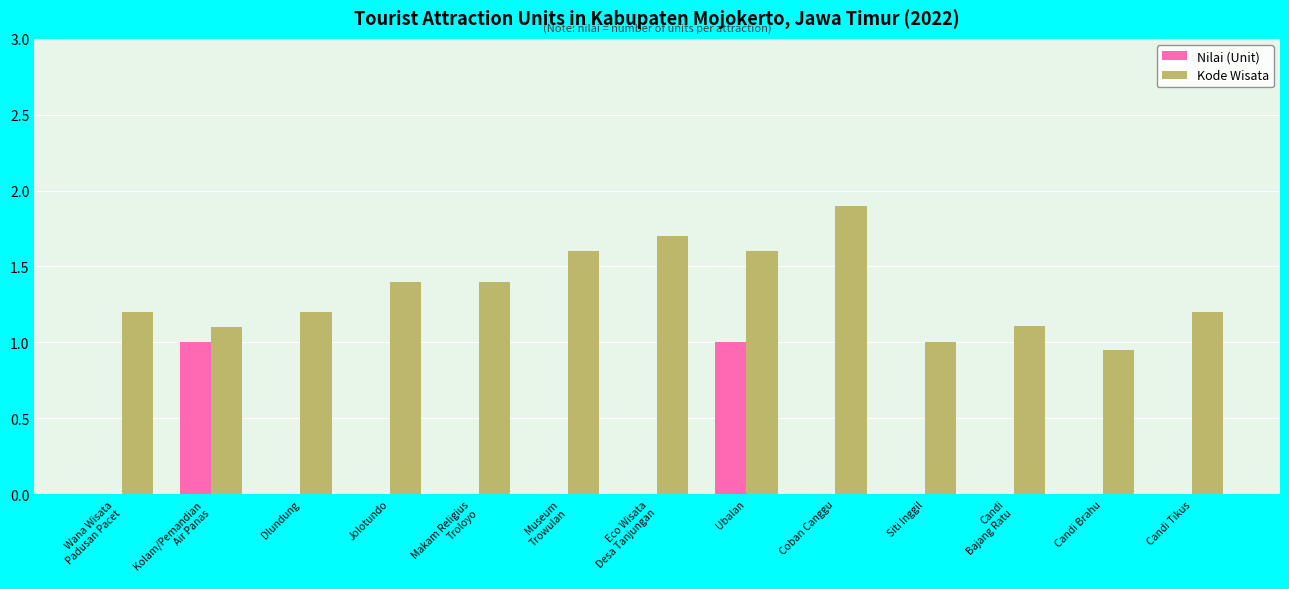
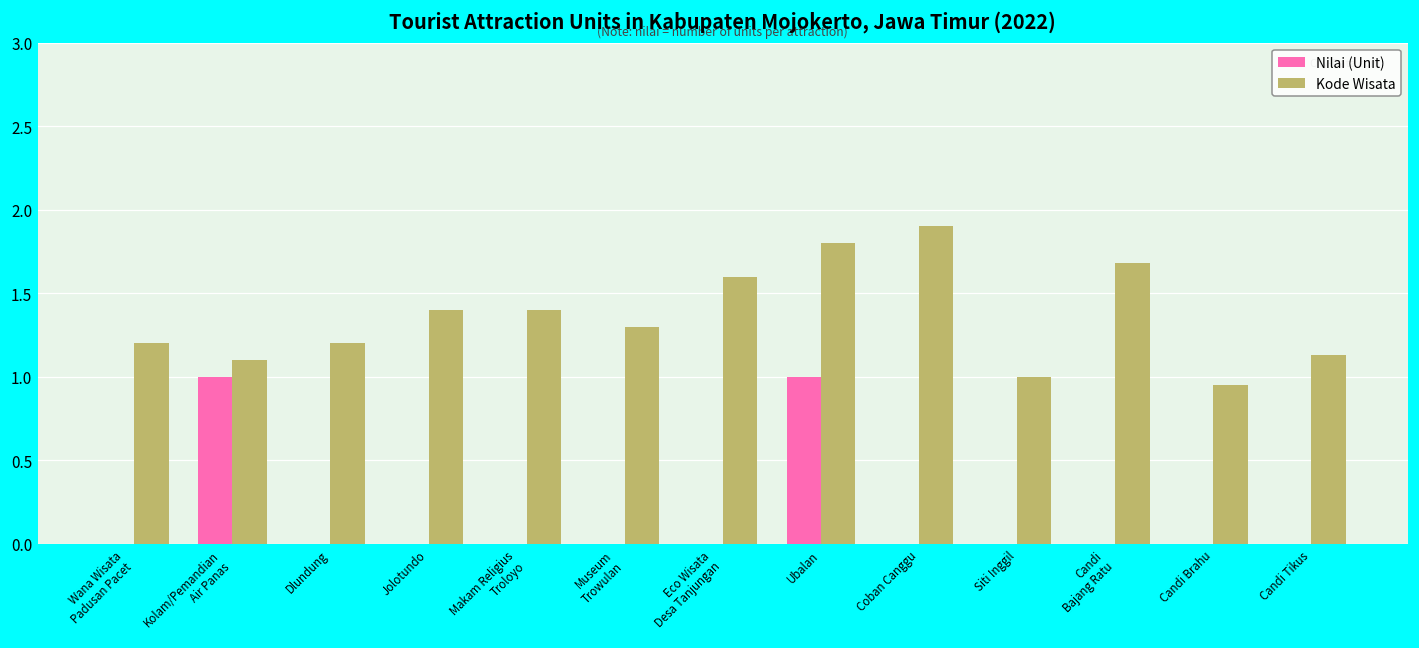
  {
    "Nilai (Unit)": {
      "Wana Wisata Padusan Pacet": 0.00,
      "Kolam/Pemandian Air Panas": 1.00,
      "Dlundung": 0.00,
      "Jolotundo": 0.00,
      "Makam Religius Troloyo": 0.00,
      "Museum Trowulan": 0.00,
      "Eco Wisata Desa Tanjungan": 0.00,
      "Ubalan": 1.00,
      "Coban Canggu": 0.00,
      "Siti Inggil": 0.00,
      "Candi Bajang Ratu": 0.00,
      "Candi Brahu": 0.00,
      "Candi Tikus": 0.00
    },
    "Kode Wisata": {
      "Wana Wisata Padusan Pacet": 1.20,
      "Kolam/Pemandian Air Panas": 1.10,
      "Dlundung": 1.20,
      "Jolotundo": 1.40,
      "Makam Religius Troloyo": 1.40,
-     "Museum Trowulan": 1.6,
-     "Eco Wisata Desa Tanjungan": 1.7,
-     "Ubalan": 1.6,
+     "Museum Trowulan": 1.3,
+     "Eco Wisata Desa Tanjungan": 1.6,
+     "Ubalan": 1.8,
      "Coban Canggu": 1.90,
      "Siti Inggil": 1.00,
-     "Candi Bajang Ratu": 1.11,
+     "Candi Bajang Ratu": 1.68,
      "Candi Brahu": 0.95,
-     "Candi Tikus": 1.20
+     "Candi Tikus": 1.13
    }
  }
